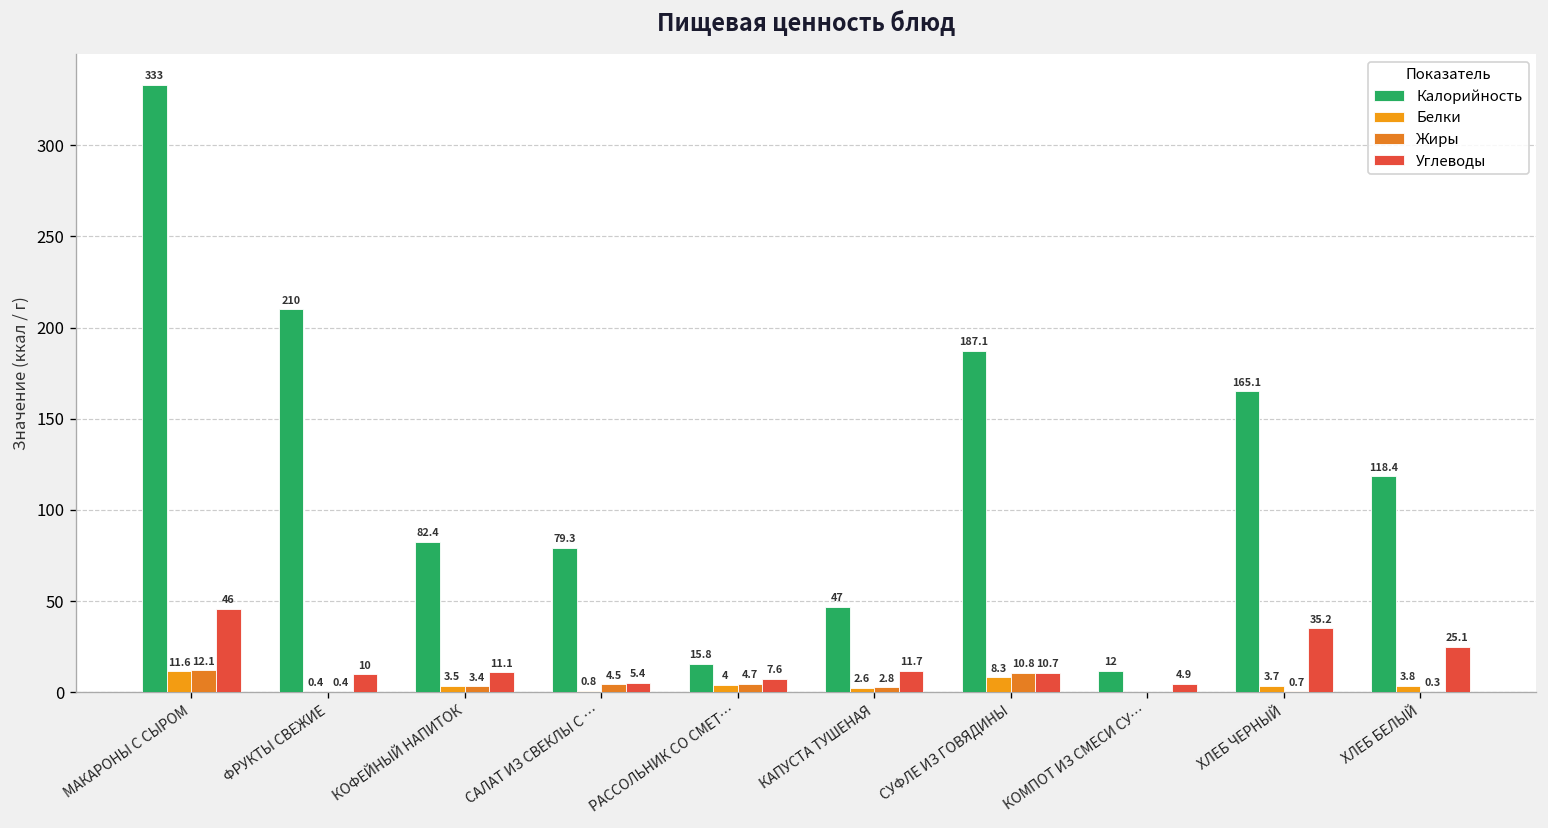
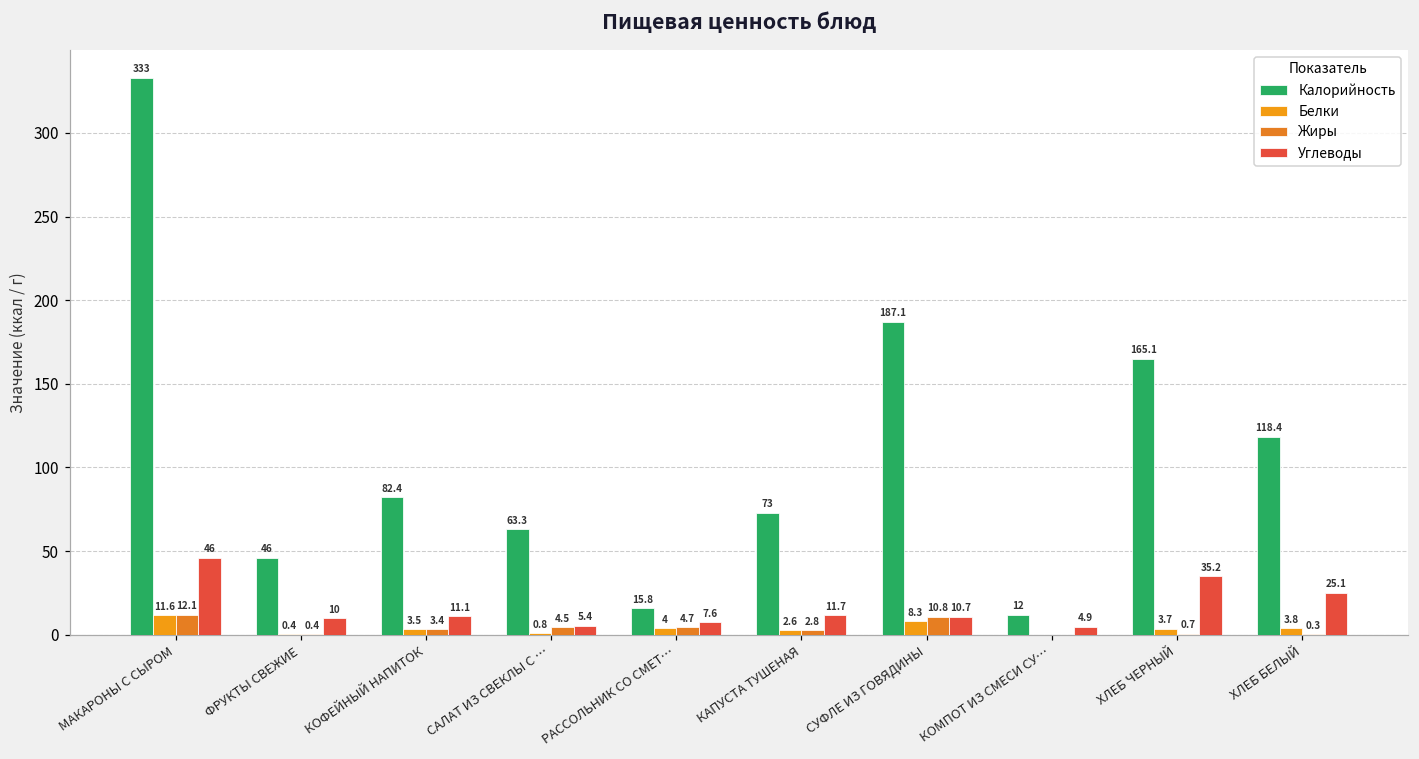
  {
    "Калорийность": {
      "МАКАРОНЫ С СЫРОМ": 333,
-     "ФРУКТЫ СВЕЖИЕ": 210,
+     "ФРУКТЫ СВЕЖИЕ": 46,
      "КОФЕЙНЫЙ НАПИТОК": 82.4,
-     "САЛАТ ИЗ СВЕКЛЫ С …": 79.3,
+     "САЛАТ ИЗ СВЕКЛЫ С …": 63.3,
      "РАССОЛЬНИК СО СМЕТ…": 15.8,
-     "КАПУСТА ТУШЕНАЯ": 47,
+     "КАПУСТА ТУШЕНАЯ": 73,
      "СУФЛЕ ИЗ ГОВЯДИНЫ": 187.1,
      "КОМПОТ ИЗ СМЕСИ СУ…": 12,
      "ХЛЕБ ЧЕРНЫЙ": 165.1,
      "ХЛЕБ БЕЛЫЙ": 118.4
    }
  }
